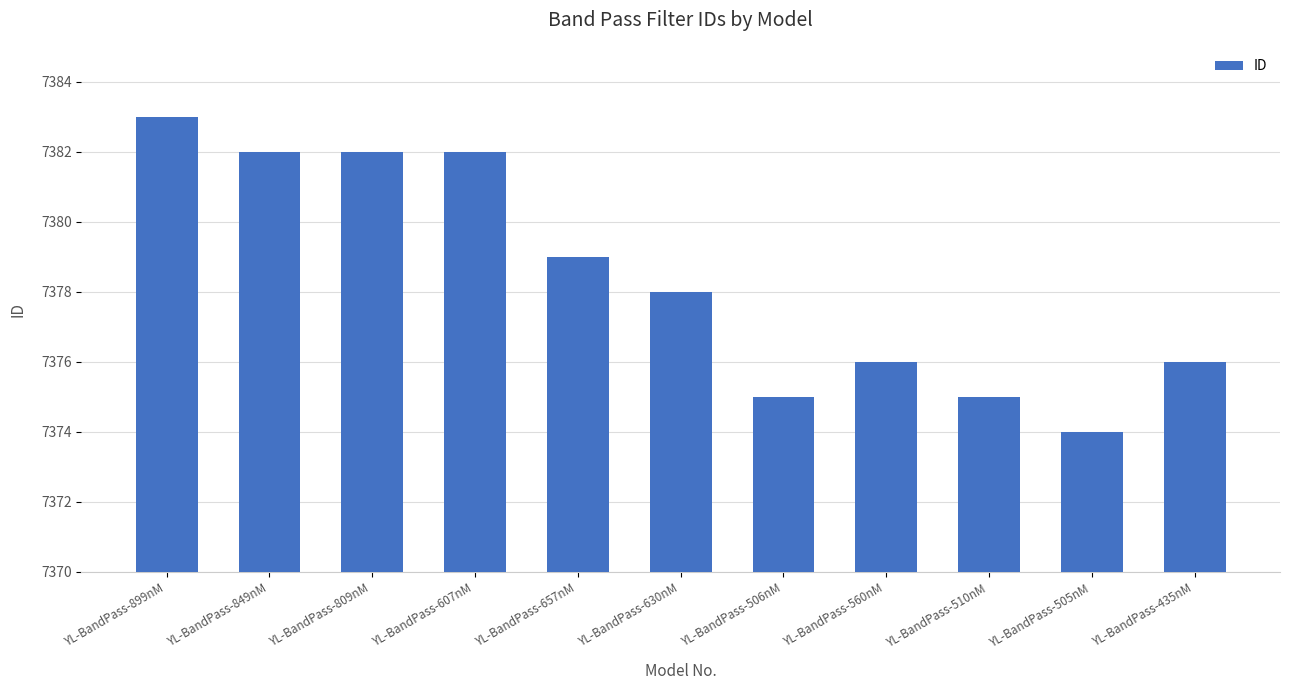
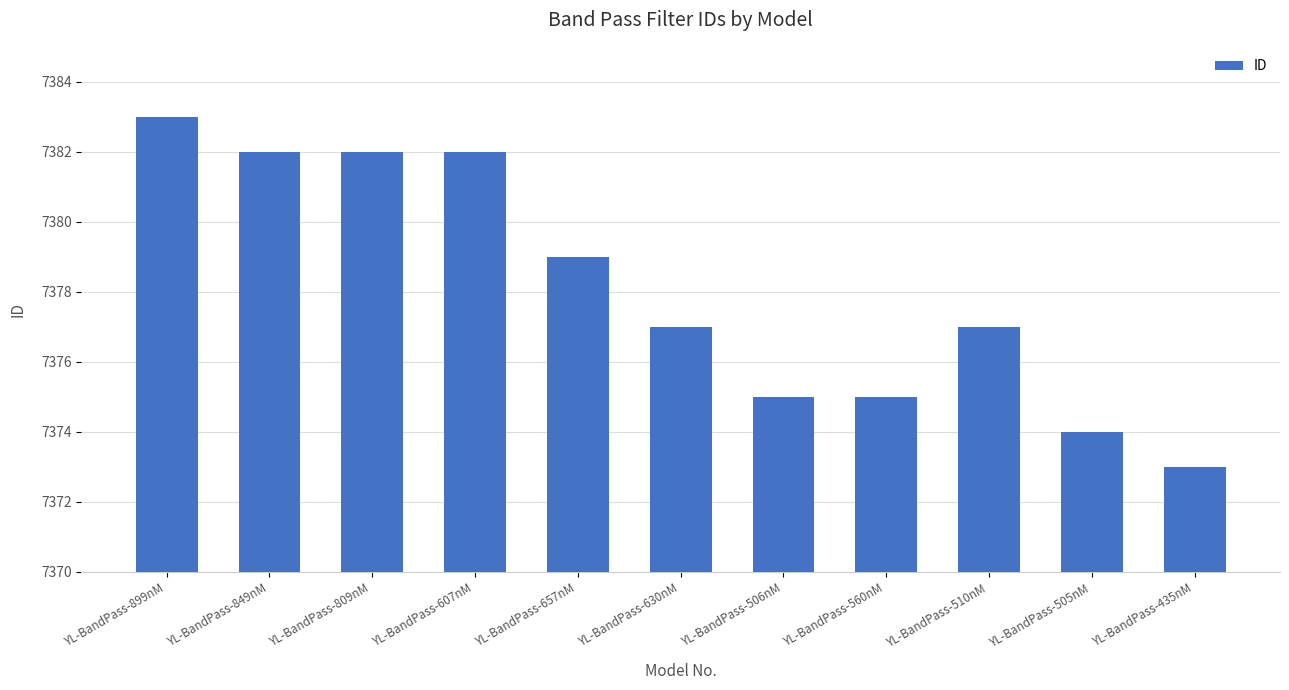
  {
    "YL-BandPass-899nM": 7383,
    "YL-BandPass-849nM": 7382,
    "YL-BandPass-809nM": 7382,
    "YL-BandPass-607nM": 7382,
    "YL-BandPass-657nM": 7379,
-   "YL-BandPass-630nM": 7378,
+   "YL-BandPass-630nM": 7377,
    "YL-BandPass-506nM": 7375,
-   "YL-BandPass-560nM": 7376,
-   "YL-BandPass-510nM": 7375,
+   "YL-BandPass-560nM": 7375,
+   "YL-BandPass-510nM": 7377,
    "YL-BandPass-505nM": 7374,
-   "YL-BandPass-435nM": 7376
+   "YL-BandPass-435nM": 7373
  }
